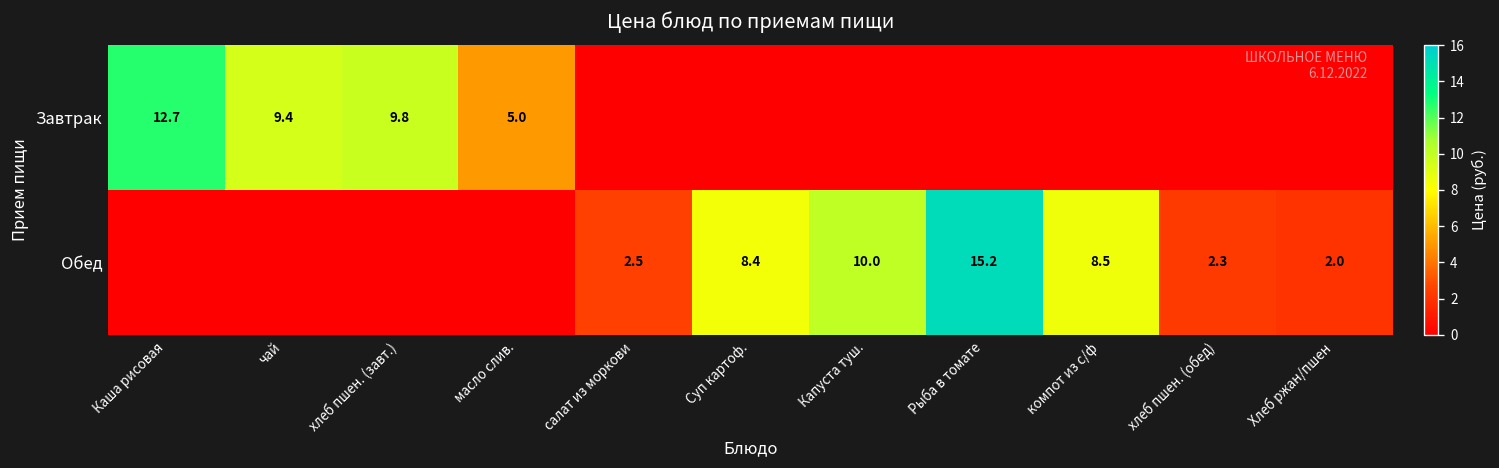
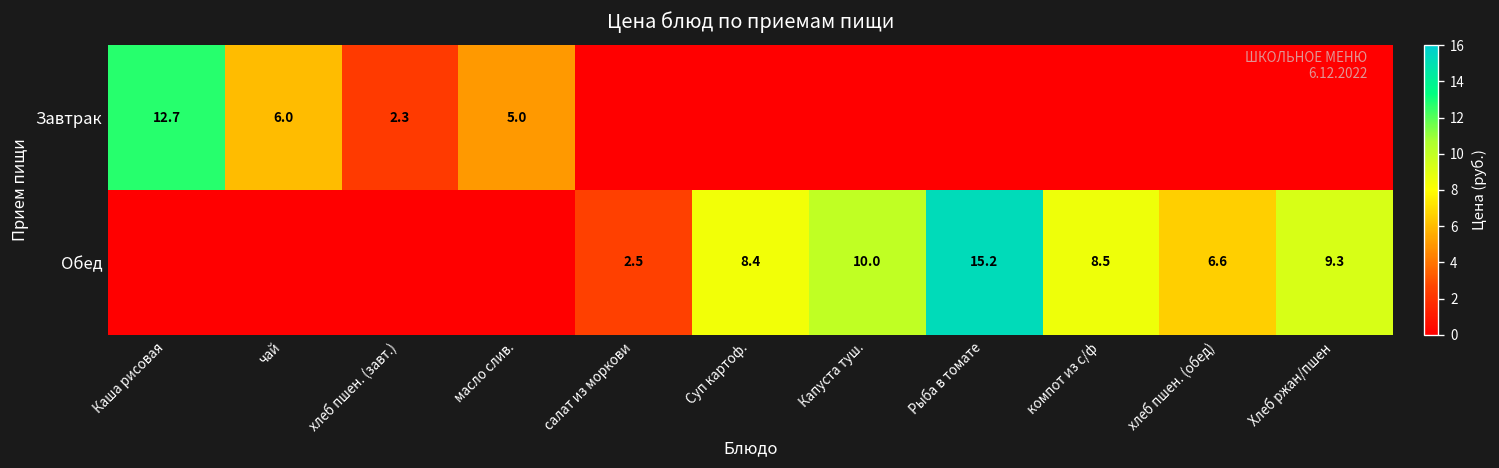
  {
    "Завтрак": {
      "Каша рисовая": 12.7,
-     "чай": 9.4,
-     "хлеб пшен. (завт.)": 9.8,
+     "чай": 6.0,
+     "хлеб пшен. (завт.)": 2.3,
      "масло слив.": 5.0
    },
    "Обед": {
      "салат из моркови": 2.5,
      "Суп картоф.": 8.4,
      "Капуста туш.": 10.0,
      "Рыба в томате": 15.2,
      "компот из с/ф": 8.5,
-     "хлеб пшен. (обед)": 2.3,
-     "Хлеб ржан/пшен": 2.0
+     "хлеб пшен. (обед)": 6.6,
+     "Хлеб ржан/пшен": 9.3
    }
  }
